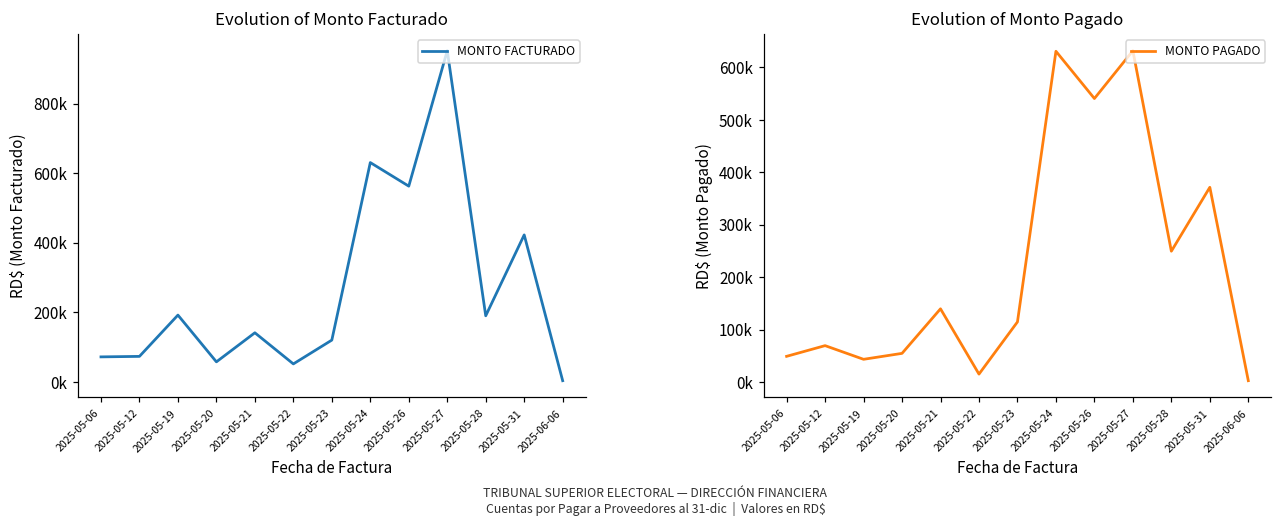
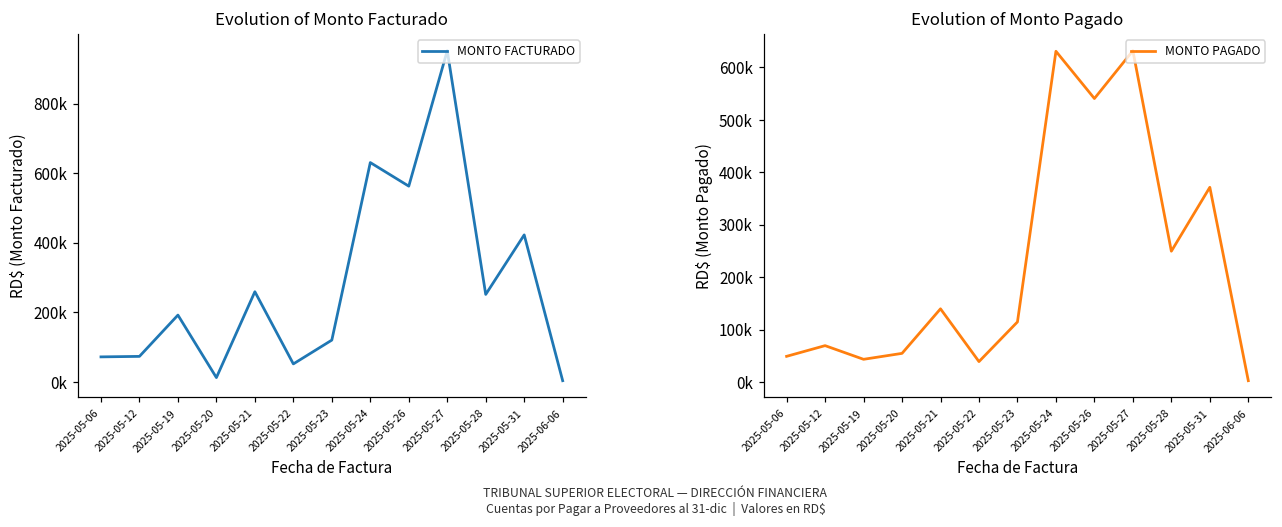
  {
    "Evolution of Monto Facturado": {
      "2025-05-06": 70000,
      "2025-05-12": 70000,
      "2025-05-19": 190000,
-     "2025-05-20": 60000,
-     "2025-05-21": 140000,
+     "2025-05-20": 10000,
+     "2025-05-21": 260000,
      "2025-05-22": 50000,
      "2025-05-23": 120000,
      "2025-05-24": 630000,
      "2025-05-26": 560000,
-     "2025-05-28": 190000,
+     "2025-05-28": 250000,
      "2025-05-31": 420000,
      "2025-06-06": 0
    },
    "Evolution of Monto Pagado": {
      "2025-05-06": 50000,
      "2025-05-12": 70000,
      "2025-05-19": 40000,
      "2025-05-20": 50000,
      "2025-05-21": 140000,
-     "2025-05-22": 20000,
+     "2025-05-22": 40000,
      "2025-05-23": 110000,
      "2025-05-24": 630000,
      "2025-05-26": 540000,
      "2025-05-28": 250000,
      "2025-05-31": 370000,
      "2025-06-06": 0
    }
  }
